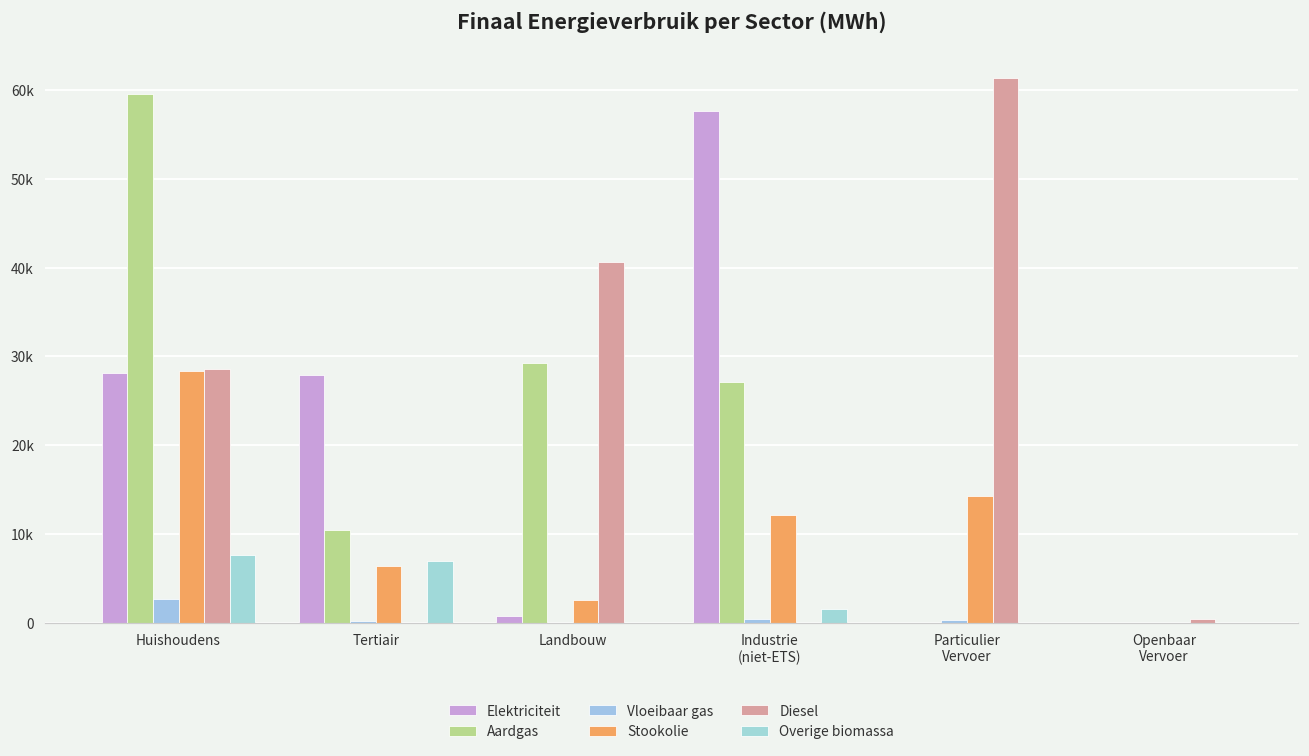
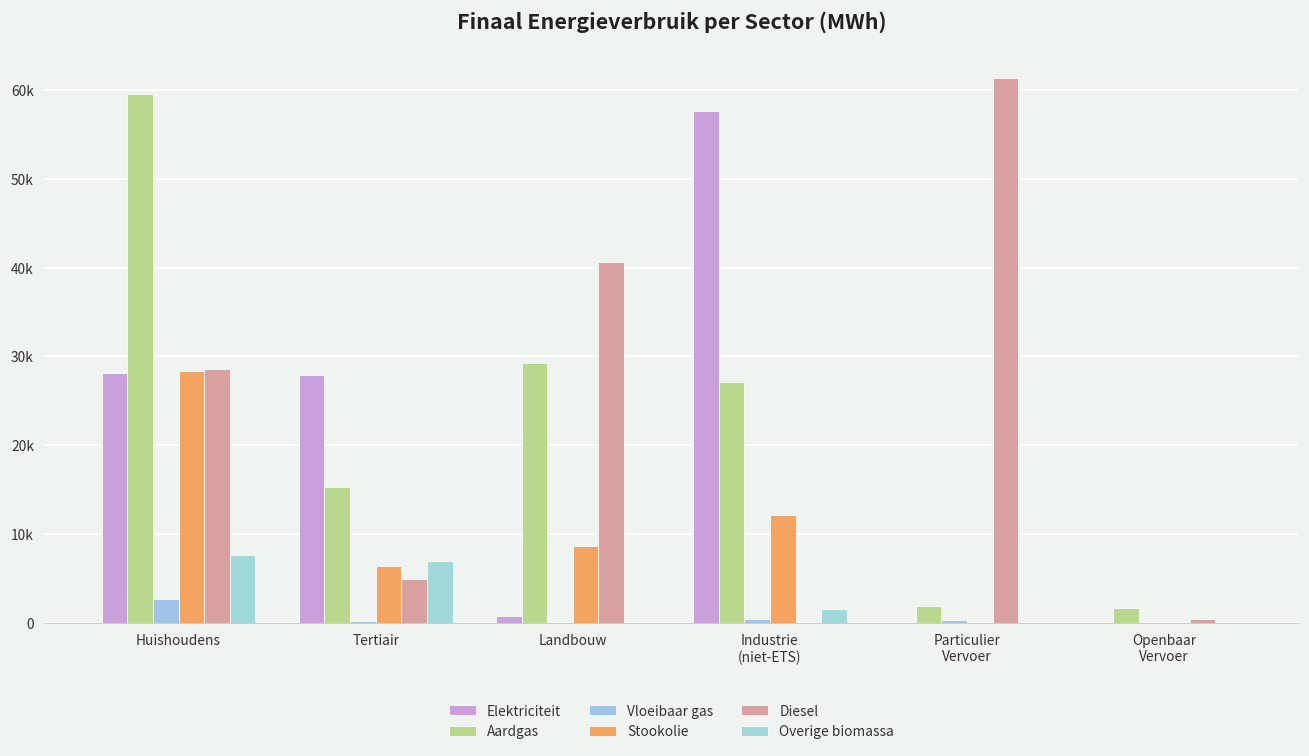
  {
    "Aardgas": {
      "Huishoudens": 60000,
-     "Tertiair": 10000,
+     "Tertiair": 15000,
      "Landbouw": 29000,
      "Industrie (niet-ETS)": 27000,
-     "Particulier Vervoer": 0,
-     "Openbaar Vervoer": 0
+     "Particulier Vervoer": 2000,
+     "Openbaar Vervoer": 2000
    },
    "Stookolie": {
      "Huishoudens": 28000,
      "Tertiair": 6000,
-     "Landbouw": 3000,
+     "Landbouw": 9000,
      "Industrie (niet-ETS)": 12000,
-     "Particulier Vervoer": 14000,
+     "Particulier Vervoer": 0,
      "Openbaar Vervoer": 0
    },
    "Diesel": {
      "Huishoudens": 29000,
-     "Tertiair": 0,
+     "Tertiair": 5000,
      "Landbouw": 41000,
      "Industrie (niet-ETS)": 0,
      "Particulier Vervoer": 61000,
      "Openbaar Vervoer": 0
    }
  }
